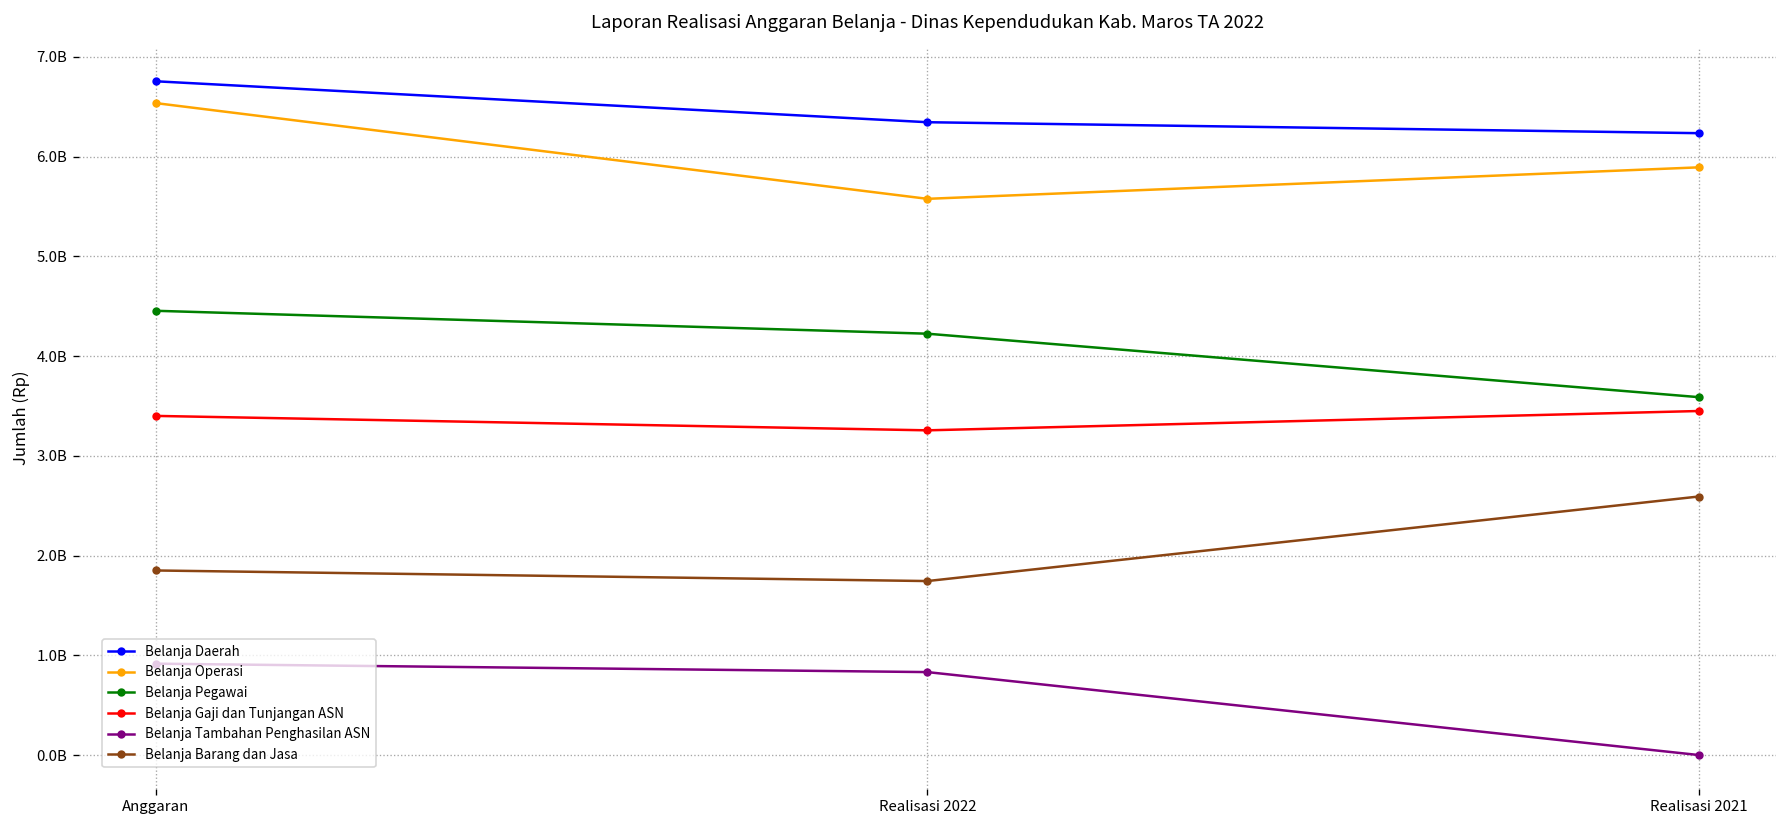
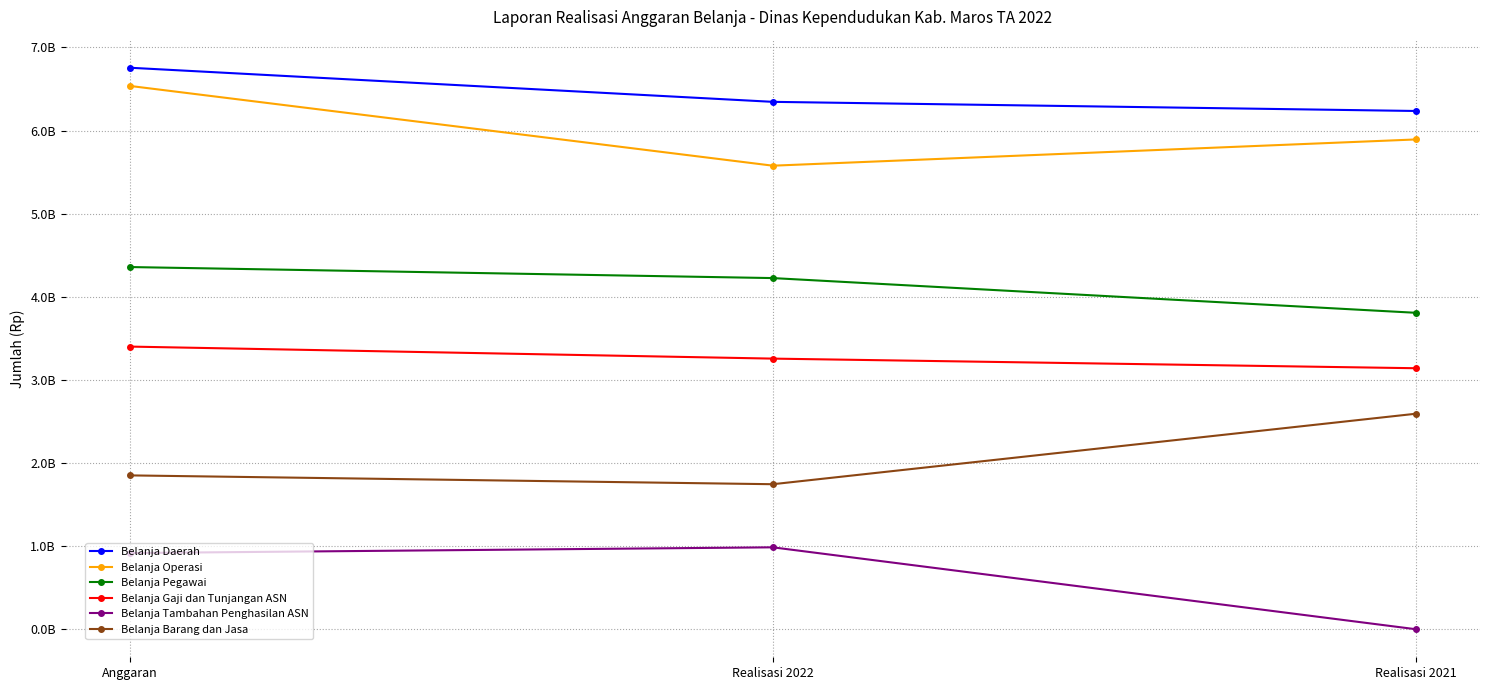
  {
    "Belanja Daerah": {
      "Anggaran": 6800000000,
      "Realisasi 2022": 6300000000,
      "Realisasi 2021": 6200000000
    },
    "Belanja Operasi": {
      "Anggaran": 6500000000,
      "Realisasi 2022": 5600000000,
      "Realisasi 2021": 5900000000
    },
    "Belanja Pegawai": {
-     "Anggaran": 4500000000,
+     "Anggaran": 4400000000,
      "Realisasi 2022": 4200000000,
-     "Realisasi 2021": 3600000000
+     "Realisasi 2021": 3800000000
    },
    "Belanja Gaji dan Tunjangan ASN": {
      "Anggaran": 3400000000,
      "Realisasi 2022": 3300000000,
-     "Realisasi 2021": 3400000000
+     "Realisasi 2021": 3100000000
    },
    "Belanja Tambahan Penghasilan ASN": {
-     "Realisasi 2022": 800000000,
+     "Realisasi 2022": 1000000000,
      "Realisasi 2021": 0
    },
    "Belanja Barang dan Jasa": {
      "Anggaran": 1900000000,
      "Realisasi 2022": 1700000000,
      "Realisasi 2021": 2600000000
    }
  }
